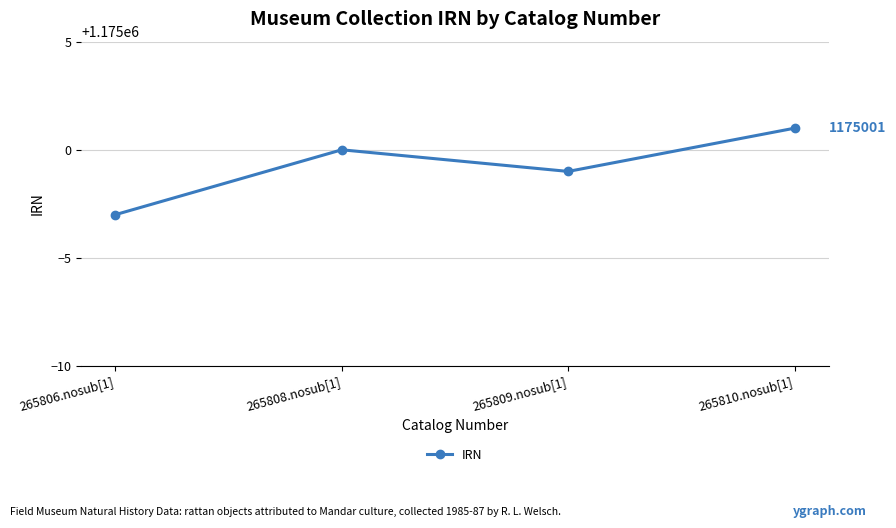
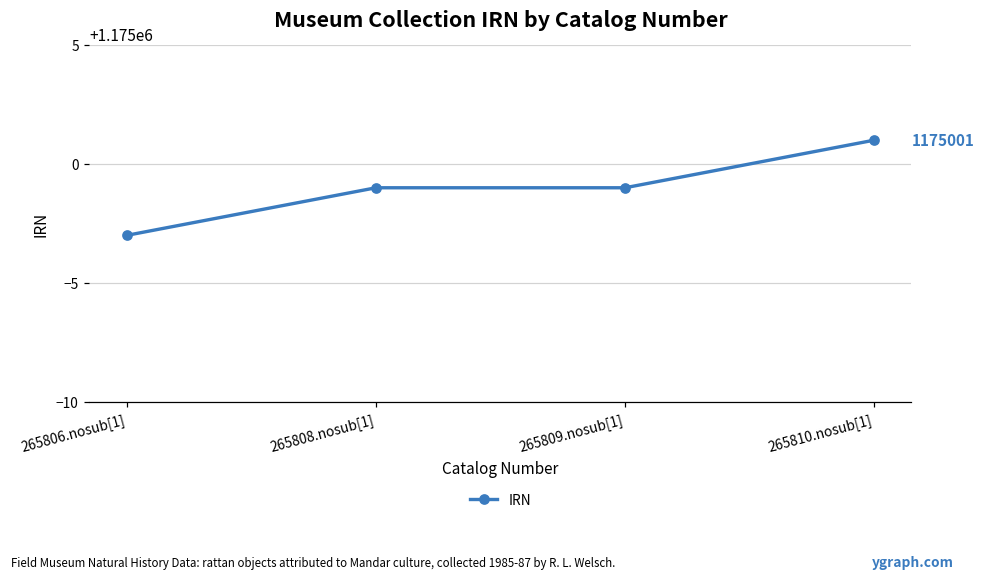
  {
    "265806.nosub[1]": 1174997,
-   "265808.nosub[1]": 1175000,
+   "265808.nosub[1]": 1174999,
    "265809.nosub[1]": 1174999,
    "265810.nosub[1]": 1175001
  }
